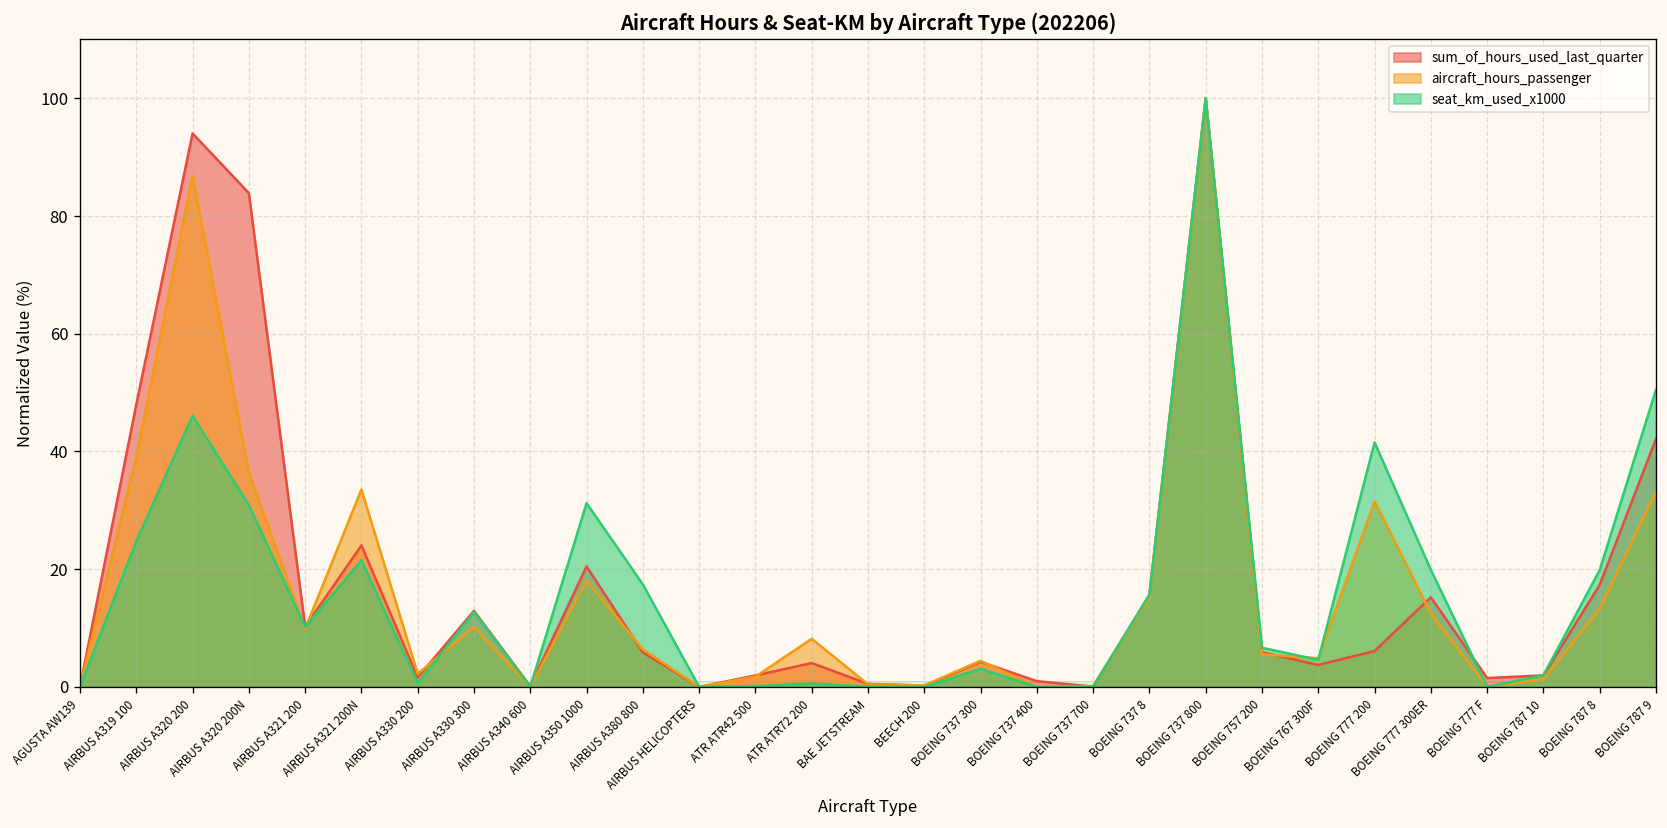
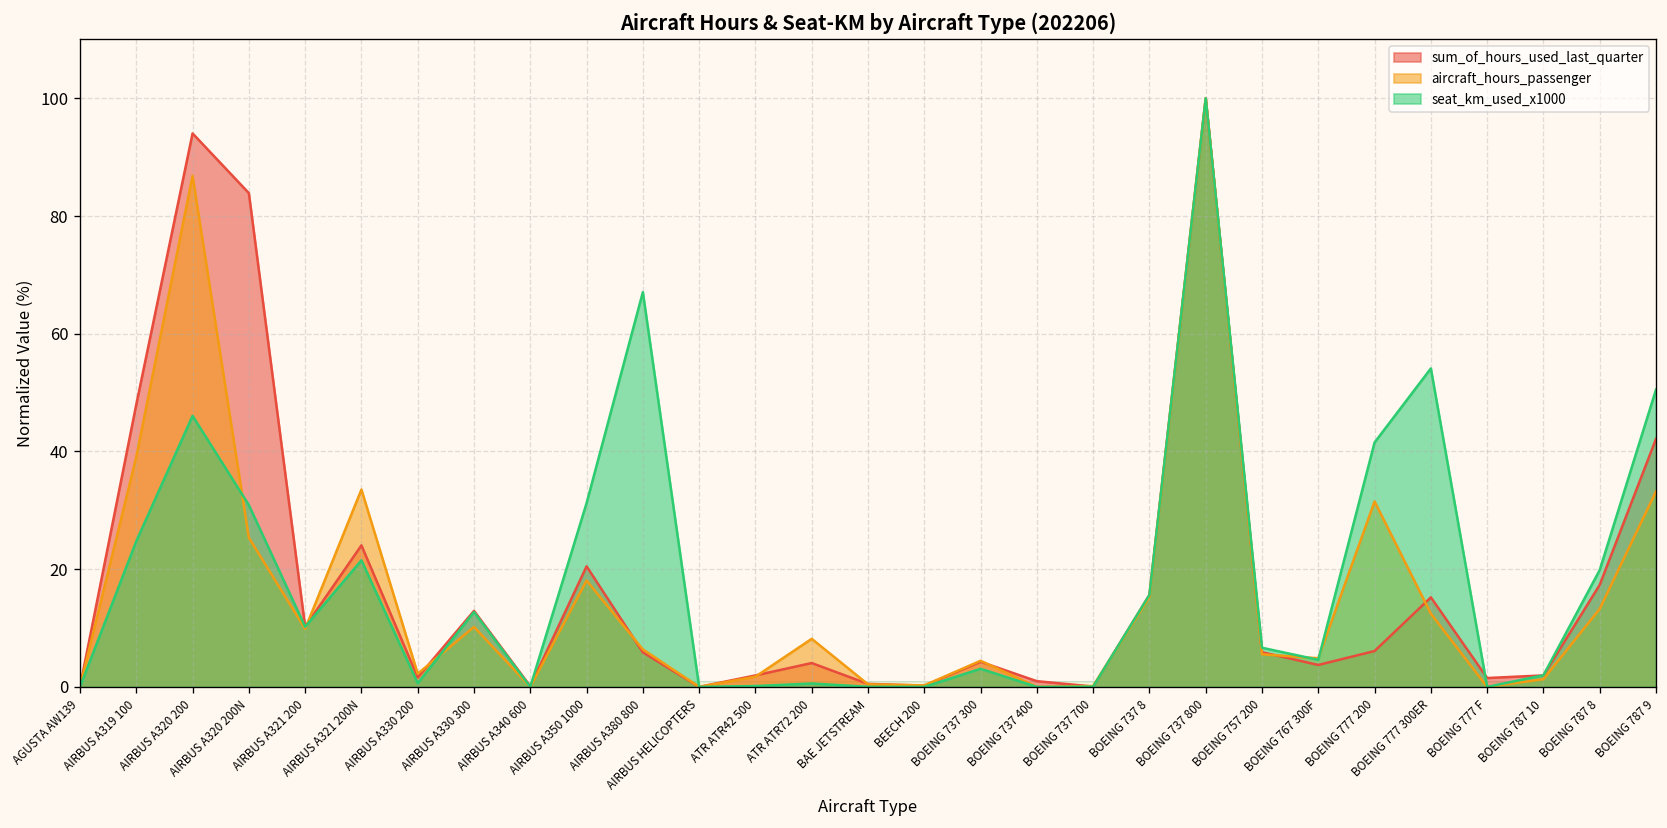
  {
    "sum_of_hours_used_last_quarter": {
      "AIRBUS A319 100": 48,
      "AIRBUS A320 200": 94,
      "AIRBUS A320 200N": 84,
      "AIRBUS A321 200N": 24,
      "AIRBUS A330 200": 2,
      "AIRBUS A350 1000": 20,
      "ATR ATR72 200": 4,
      "BOEING 737 400": 1,
      "BOEING 767 300F": 4,
      "BOEING 777 200": 6,
      "BOEING 777 300ER": 15,
      "BOEING 777 F": 2,
      "BOEING 787 8": 17,
      "BOEING 787 9": 42
    },
    "aircraft_hours_passenger": {
      "AIRBUS A319 100": 39,
      "AIRBUS A320 200": 87,
-     "AIRBUS A320 200N": 36,
+     "AIRBUS A320 200N": 25,
      "AIRBUS A321 200N": 34,
      "AIRBUS A330 200": 2,
      "AIRBUS A330 300": 10,
      "AIRBUS A350 1000": 18,
      "ATR ATR72 200": 8,
      "BOEING 777 200": 31,
      "BOEING 777 300ER": 12,
      "BOEING 787 10": 1,
      "BOEING 787 8": 13,
      "BOEING 787 9": 33
    },
    "seat_km_used_x1000": {
      "AIRBUS A319 100": 25,
      "AIRBUS A320 200": 46,
      "AIRBUS A320 200N": 31,
      "AIRBUS A321 200N": 22,
      "AIRBUS A330 200": 1,
      "AIRBUS A350 1000": 31,
-     "AIRBUS A380 800": 17,
+     "AIRBUS A380 800": 67,
      "ATR ATR42 500": 0,
      "ATR ATR72 200": 1,
      "BOEING 737 300": 3,
      "BOEING 757 200": 7,
      "BOEING 777 200": 42,
-     "BOEING 777 300ER": 20,
+     "BOEING 777 300ER": 54,
      "BOEING 787 8": 20,
      "BOEING 787 9": 51
    }
  }
